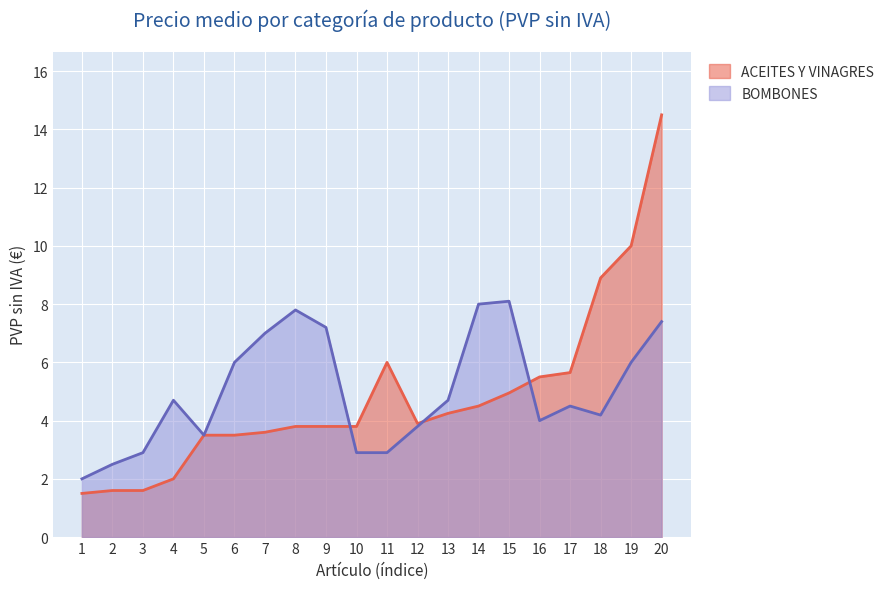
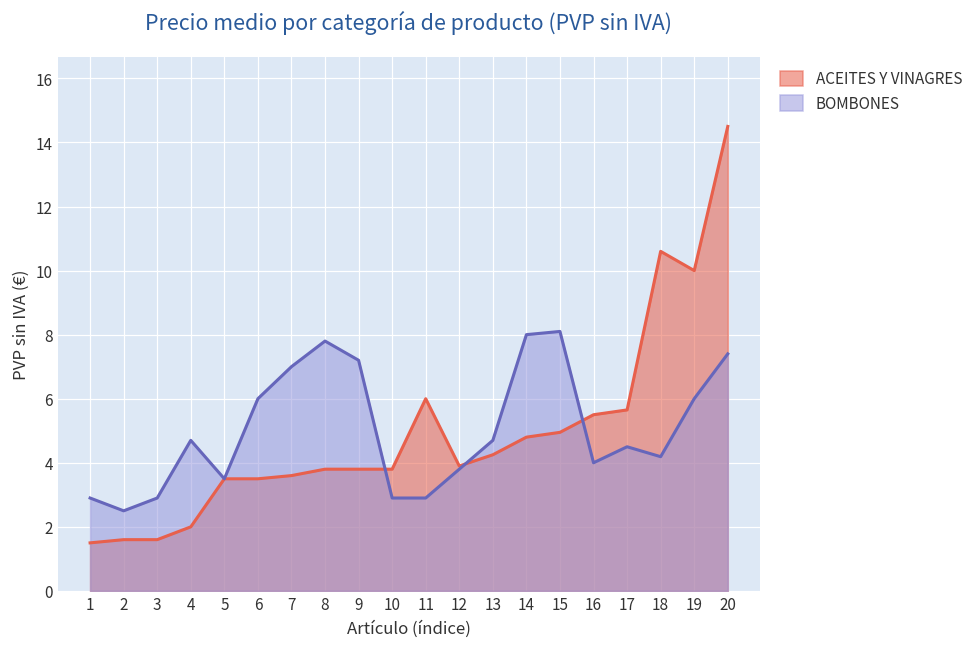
  {
    "ACEITES Y VINAGRES": {
      "1": 1.5,
      "2": 1.6,
      "3": 1.6,
      "4": 2.0,
      "6": 3.5,
      "7": 3.6,
      "8": 3.8,
      "9": 3.8,
      "10": 3.8,
      "11": 6.0,
      "12": 3.9,
      "13": 4.3,
-     "14": 4.5,
+     "14": 4.8,
      "15": 5.0,
      "16": 5.5,
      "17": 5.7,
-     "18": 8.9,
+     "18": 10.6,
      "19": 10.0,
      "20": 14.5
    },
    "BOMBONES": {
-     "1": 2.0,
+     "1": 2.9,
      "2": 2.5,
      "3": 2.9,
      "4": 4.7,
      "6": 6.0,
      "7": 7.0,
      "8": 7.8,
      "9": 7.2,
      "10": 2.9,
      "11": 2.9,
      "12": 3.8,
      "13": 4.7,
      "14": 8.0,
      "15": 8.1,
      "16": 4.0,
      "17": 4.5,
      "18": 4.2,
      "19": 6.0,
      "20": 7.4
    }
  }
